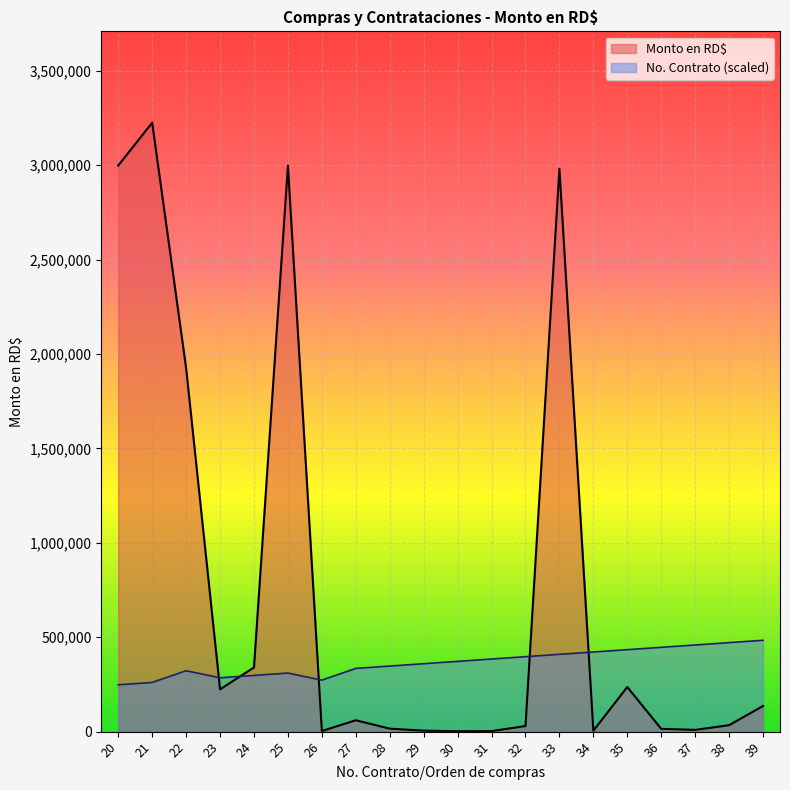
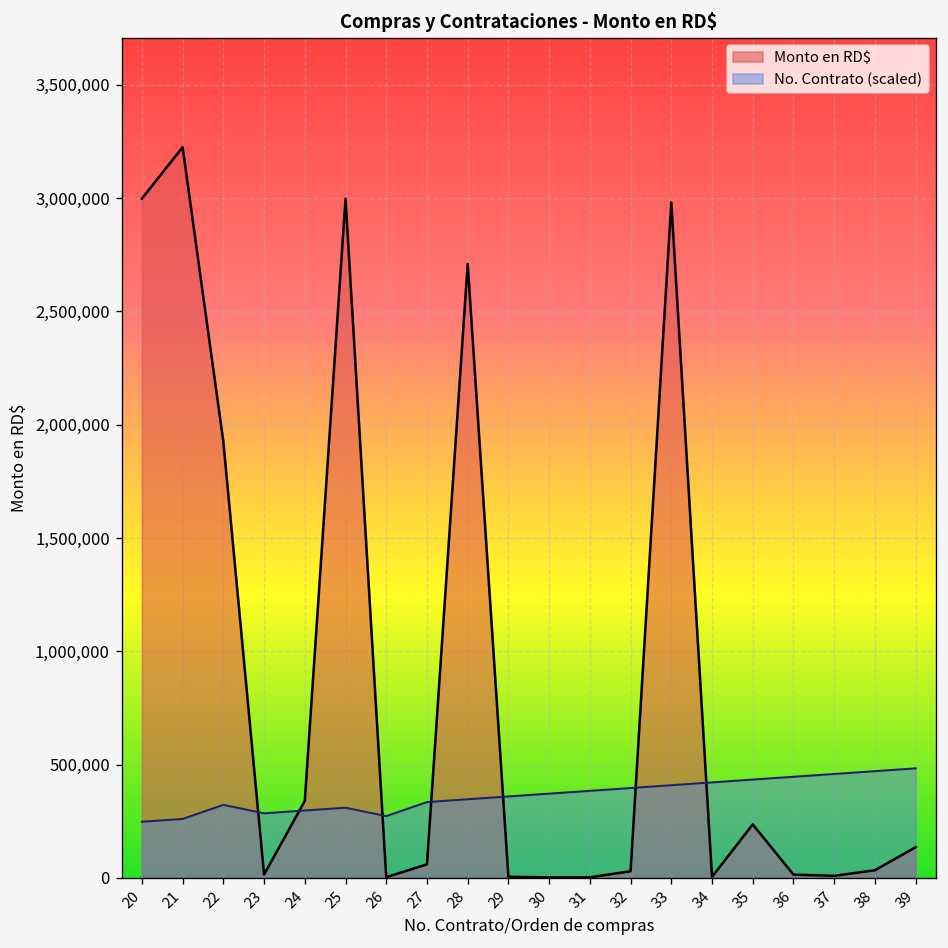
  {
    "Monto en RD$": {
      "20": "3,000,000",
      "21": "3,230,000",
      "22": "1,930,000",
-     "23": "220,000",
+     "23": "10,000",
      "24": "340,000",
      "25": "3,000,000",
      "26": "0",
      "27": "60,000",
-     "28": "20,000",
+     "28": "2,710,000",
      "29": "10,000",
      "30": "0",
      "31": "0",
      "32": "30,000",
      "33": "2,980,000",
      "34": "10,000",
      "35": "240,000",
      "36": "10,000",
      "37": "10,000",
      "38": "30,000",
      "39": "140,000"
    },
    "No. Contrato (scaled)": {
      "20": "250,000",
      "21": "260,000",
      "22": "320,000",
      "23": "290,000",
      "24": "300,000",
      "25": "310,000",
      "26": "270,000",
      "27": "330,000",
      "28": "350,000",
      "29": "360,000",
      "30": "370,000",
      "31": "380,000",
      "32": "400,000",
      "33": "410,000",
      "34": "420,000",
      "35": "430,000",
      "36": "450,000",
      "37": "460,000",
      "38": "470,000",
      "39": "480,000"
    }
  }
